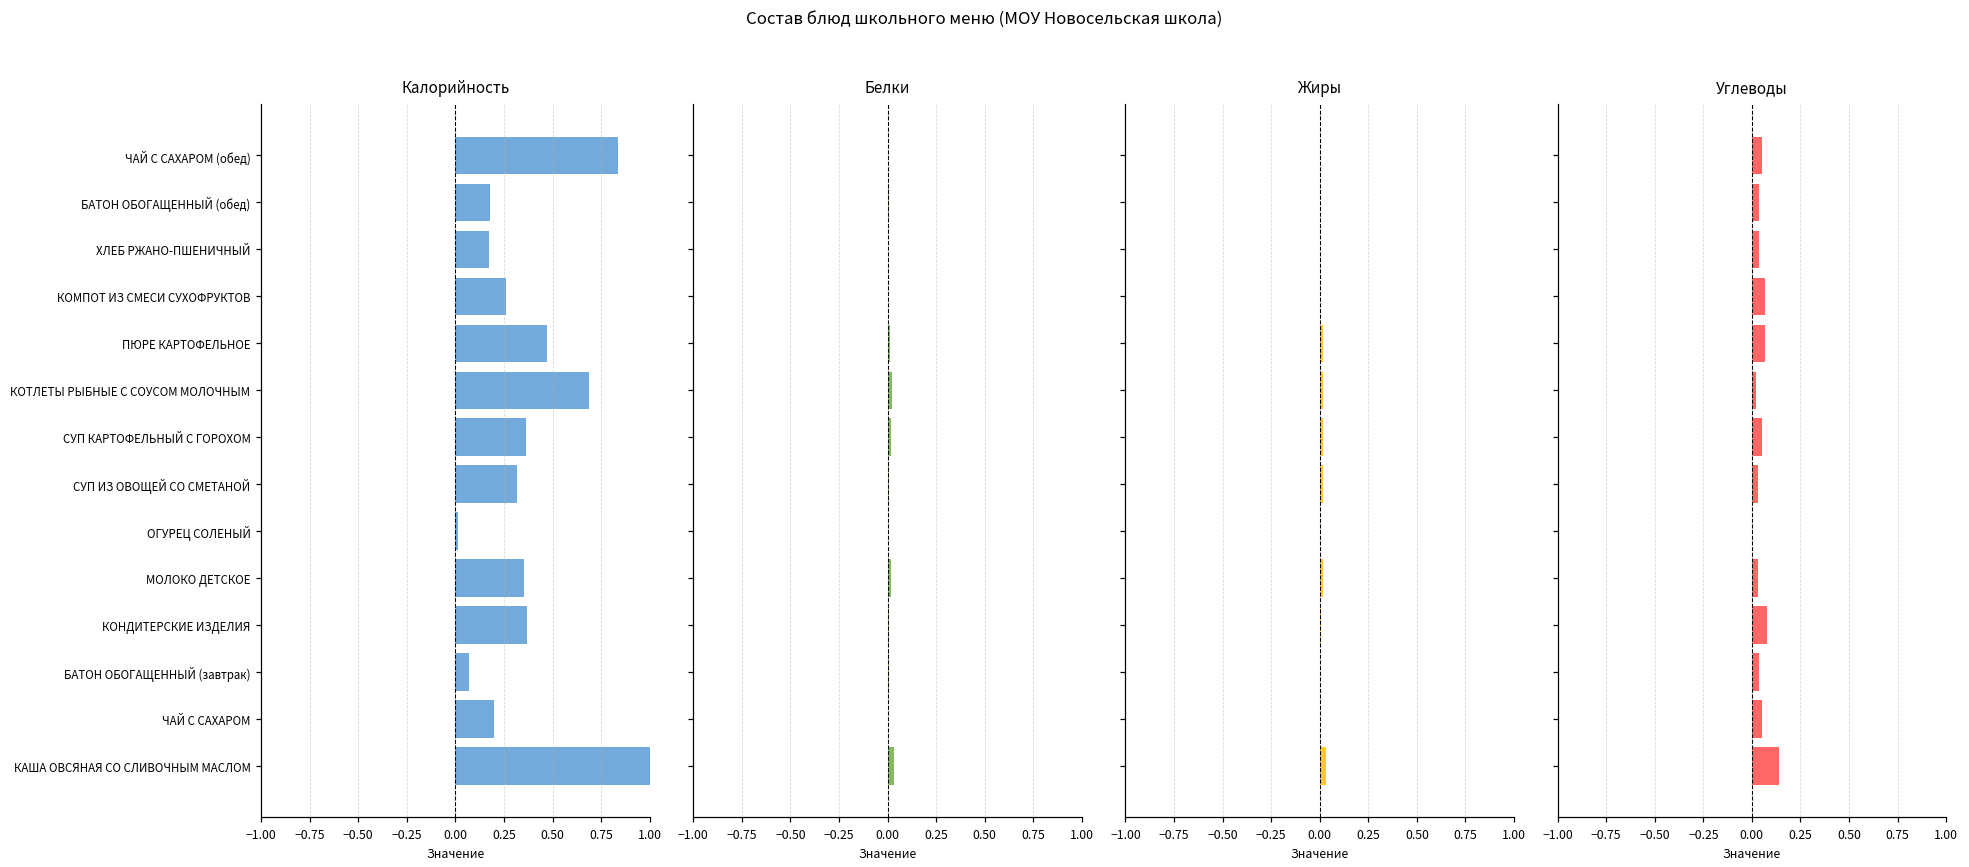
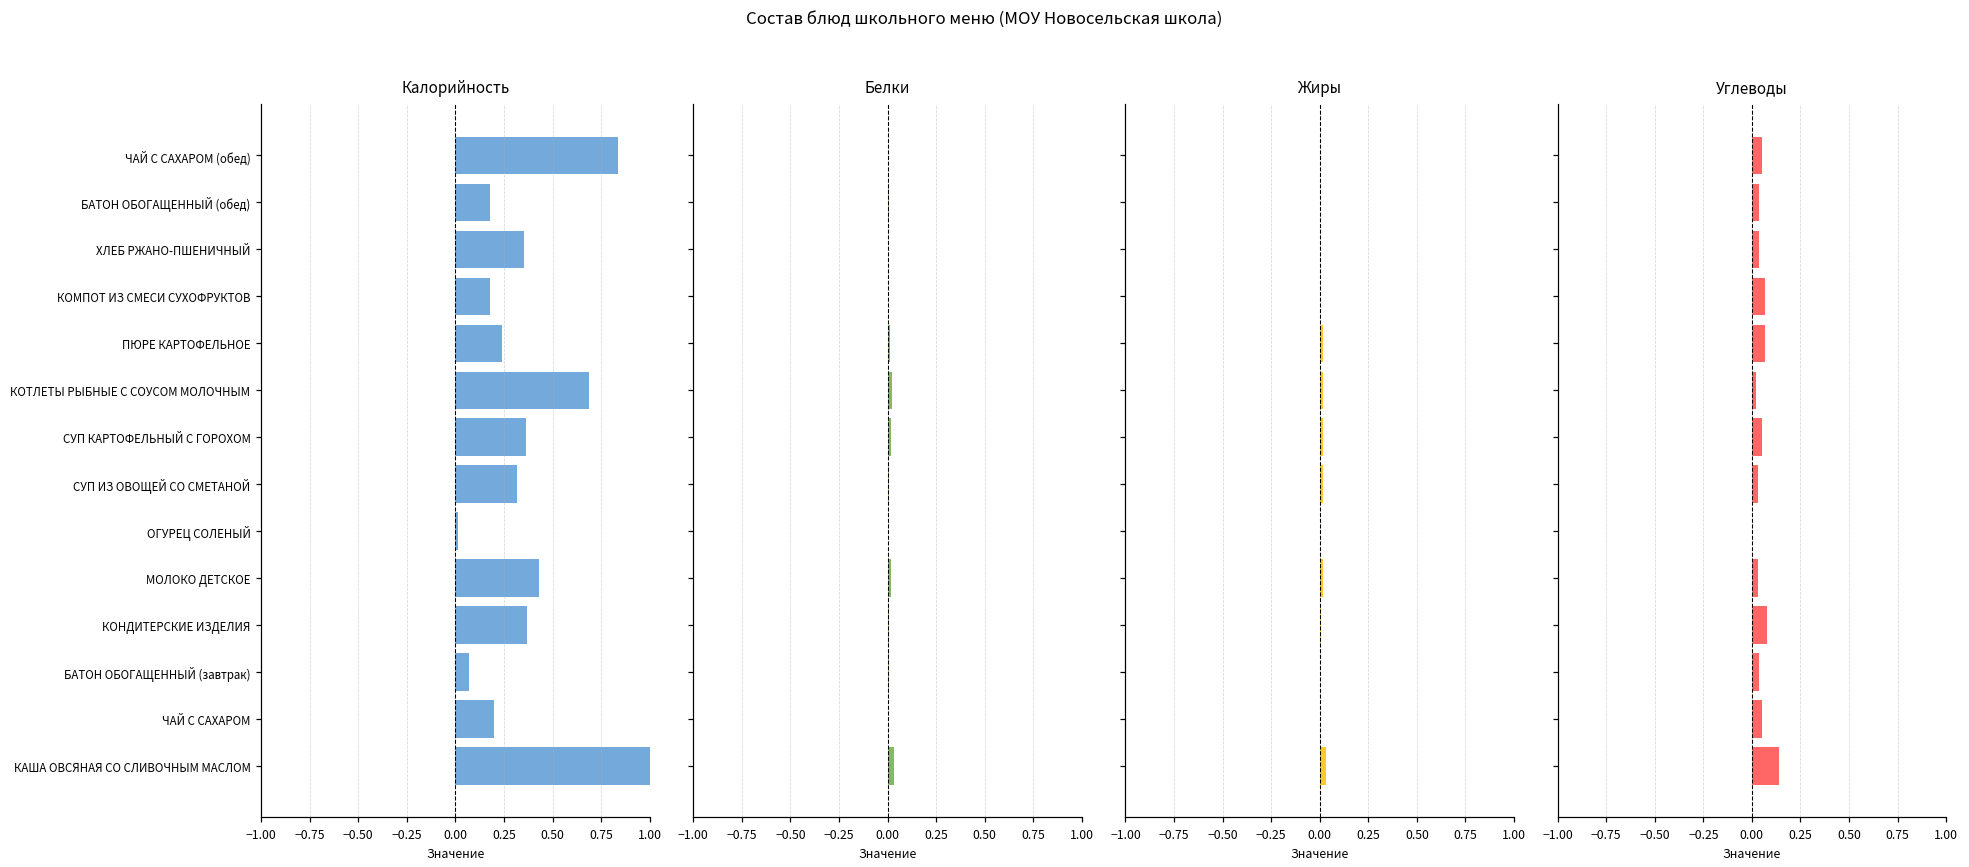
  {
    "Калорийность": {
      "ЧАЙ С САХАРОМ (обед)": 0.84,
      "БАТОН ОБОГАЩЕННЫЙ (обед)": 0.18,
-     "ХЛЕБ РЖАНО-ПШЕНИЧНЫЙ": 0.17,
-     "КОМПОТ ИЗ СМЕСИ СУХОФРУКТОВ": 0.26,
-     "ПЮРЕ КАРТОФЕЛЬНОЕ": 0.47,
+     "ХЛЕБ РЖАНО-ПШЕНИЧНЫЙ": 0.35,
+     "КОМПОТ ИЗ СМЕСИ СУХОФРУКТОВ": 0.18,
+     "ПЮРЕ КАРТОФЕЛЬНОЕ": 0.24,
      "КОТЛЕТЫ РЫБНЫЕ С СОУСОМ МОЛОЧНЫМ": 0.69,
      "СУП КАРТОФЕЛЬНЫЙ С ГОРОХОМ": 0.36,
      "СУП ИЗ ОВОЩЕЙ СО СМЕТАНОЙ": 0.32,
-     "МОЛОКО ДЕТСКОЕ": 0.35,
+     "МОЛОКО ДЕТСКОЕ": 0.43,
      "КОНДИТЕРСКИЕ ИЗДЕЛИЯ": 0.37,
      "БАТОН ОБОГАЩЕННЫЙ (завтрак)": 0.07,
      "ЧАЙ С САХАРОМ": 0.20,
      "КАША ОВСЯНАЯ СО СЛИВОЧНЫМ МАСЛОМ": 1.00
    }
  }
